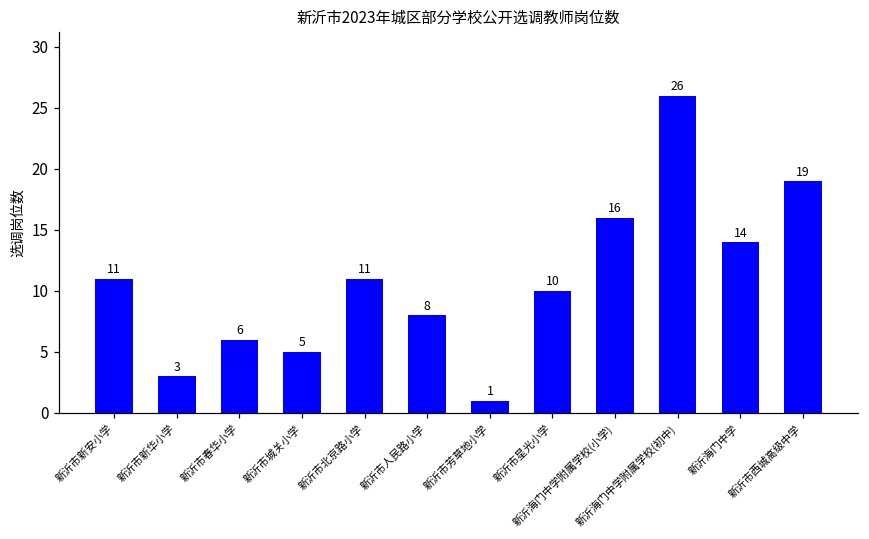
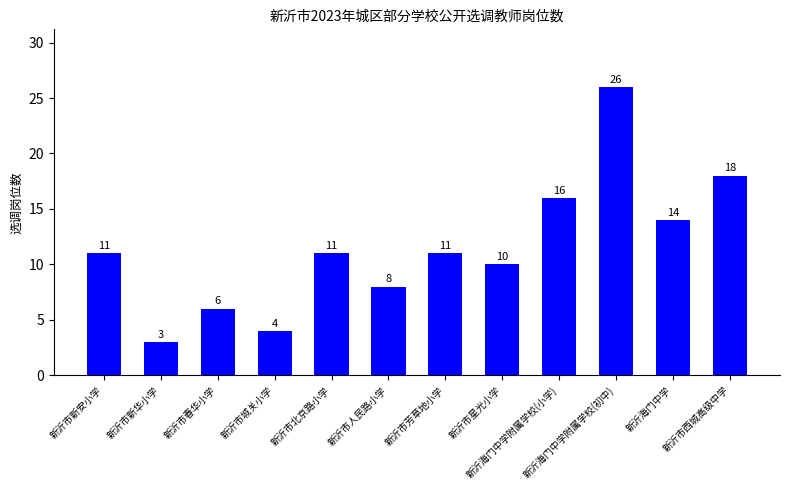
  {
    "新沂市新安小学": 11,
    "新沂市新华小学": 3,
    "新沂市春华小学": 6,
-   "新沂市城关小学": 5,
+   "新沂市城关小学": 4,
    "新沂市北京路小学": 11,
    "新沂市人民路小学": 8,
-   "新沂市芳草地小学": 1,
+   "新沂市芳草地小学": 11,
    "新沂市星光小学": 10,
    "新沂海门中学附属学校(小学)": 16,
    "新沂海门中学附属学校(初中)": 26,
    "新沂海门中学": 14,
-   "新沂市西城高级中学": 19
+   "新沂市西城高级中学": 18
  }
